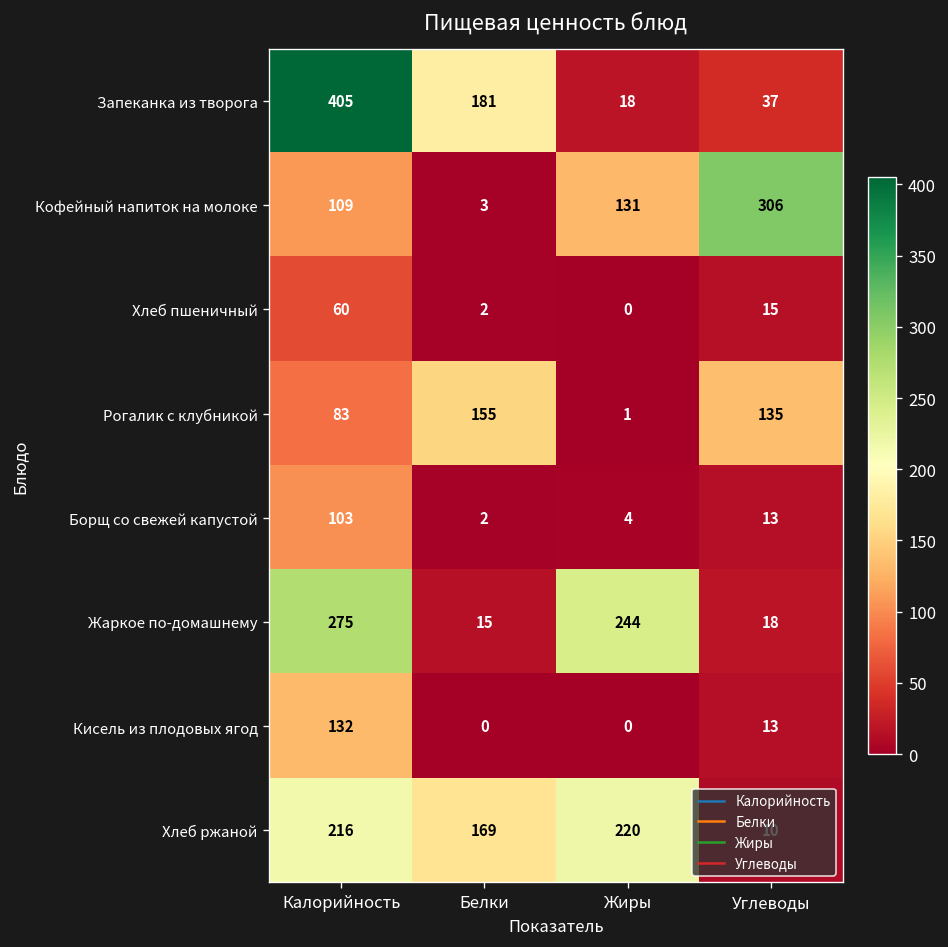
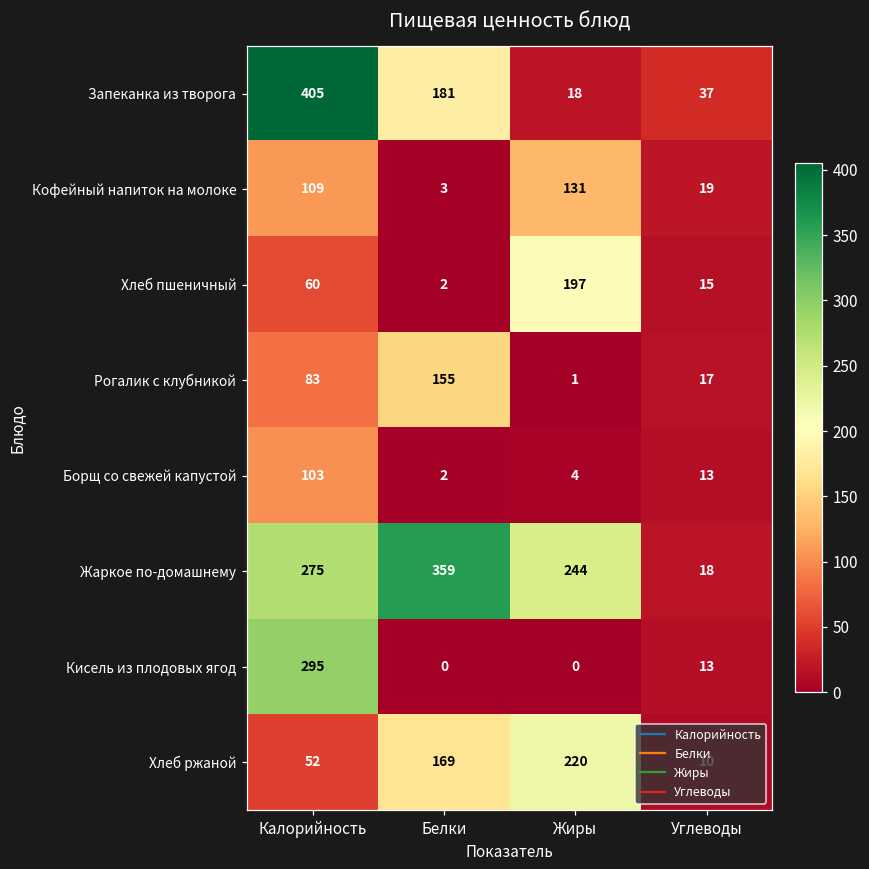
  {
    "Запеканка из творога": {
      "Калорийность": 405,
      "Белки": 181,
      "Жиры": 18,
      "Углеводы": 37
    },
    "Кофейный напиток на молоке": {
      "Калорийность": 109,
      "Белки": 3,
      "Жиры": 131,
-     "Углеводы": 306
+     "Углеводы": 19
    },
    "Хлеб пшеничный": {
      "Калорийность": 60,
      "Белки": 2,
-     "Жиры": 0,
+     "Жиры": 197,
      "Углеводы": 15
    },
    "Рогалик с клубникой": {
      "Калорийность": 83,
      "Белки": 155,
      "Жиры": 1,
-     "Углеводы": 135
+     "Углеводы": 17
    },
    "Борщ со свежей капустой": {
      "Калорийность": 103,
      "Белки": 2,
      "Жиры": 4,
      "Углеводы": 13
    },
    "Жаркое по-домашнему": {
      "Калорийность": 275,
-     "Белки": 15,
+     "Белки": 359,
      "Жиры": 244,
      "Углеводы": 18
    },
    "Кисель из плодовых ягод": {
-     "Калорийность": 132,
+     "Калорийность": 295,
      "Белки": 0,
      "Жиры": 0,
      "Углеводы": 13
    },
    "Хлеб ржаной": {
-     "Калорийность": 216,
+     "Калорийность": 52,
      "Белки": 169,
      "Жиры": 220
    }
  }
